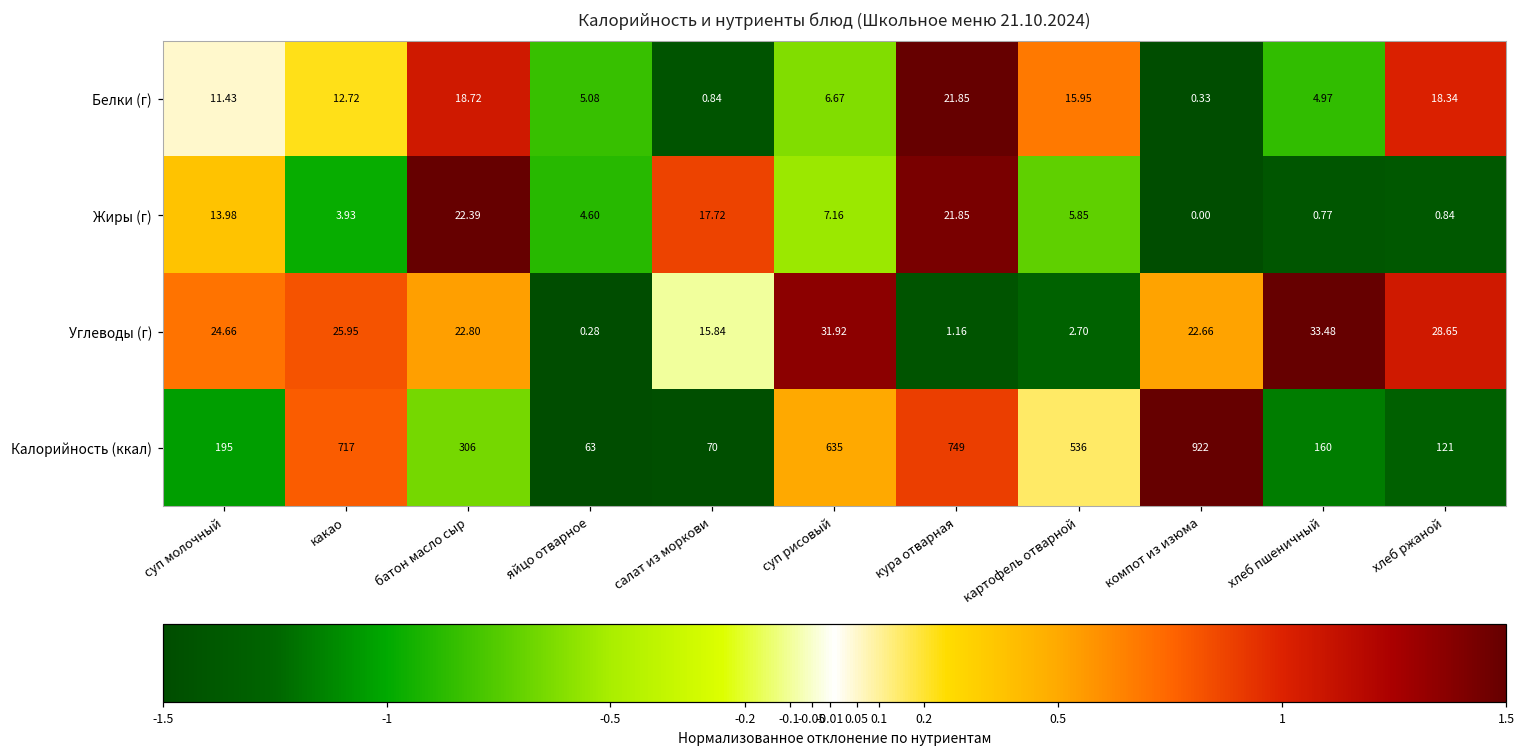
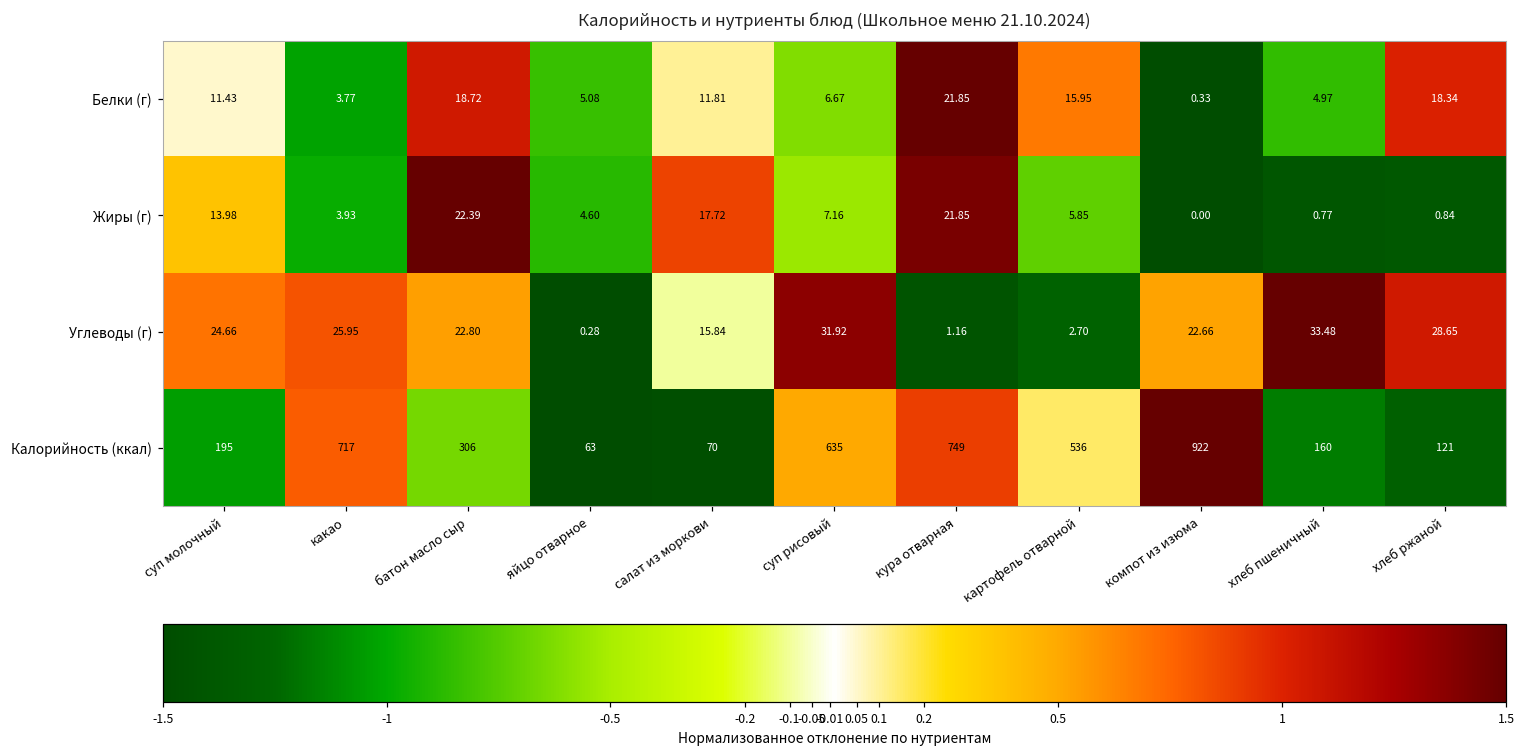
  {
    "Белки (г)": {
      "суп молочный": 11.43,
-     "какао": 12.72,
+     "какао": 3.77,
      "батон масло сыр": 18.72,
      "яйцо отварное": 5.08,
-     "салат из моркови": 0.84,
+     "салат из моркови": 11.81,
      "суп рисовый": 6.67,
      "кура отварная": 21.85,
      "картофель отварной": 15.95,
      "компот из изюма": 0.33,
      "хлеб пшеничный": 4.97,
      "хлеб ржаной": 18.34
    },
    "Жиры (г)": {
      "суп молочный": 13.98,
      "какао": 3.93,
      "батон масло сыр": 22.39,
      "яйцо отварное": 4.60,
      "салат из моркови": 17.72,
      "суп рисовый": 7.16,
      "кура отварная": 21.85,
      "картофель отварной": 5.85,
      "компот из изюма": 0.00,
      "хлеб пшеничный": 0.77,
      "хлеб ржаной": 0.84
    },
    "Углеводы (г)": {
      "суп молочный": 24.66,
      "какао": 25.95,
      "батон масло сыр": 22.80,
      "яйцо отварное": 0.28,
      "салат из моркови": 15.84,
      "суп рисовый": 31.92,
      "кура отварная": 1.16,
      "картофель отварной": 2.70,
      "компот из изюма": 22.66,
      "хлеб пшеничный": 33.48,
      "хлеб ржаной": 28.65
    },
    "Калорийность (ккал)": {
      "суп молочный": 195,
      "какао": 717,
      "батон масло сыр": 306,
      "яйцо отварное": 63,
      "салат из моркови": 70,
      "суп рисовый": 635,
      "кура отварная": 749,
      "картофель отварной": 536,
      "компот из изюма": 922,
      "хлеб пшеничный": 160,
      "хлеб ржаной": 121
    }
  }
